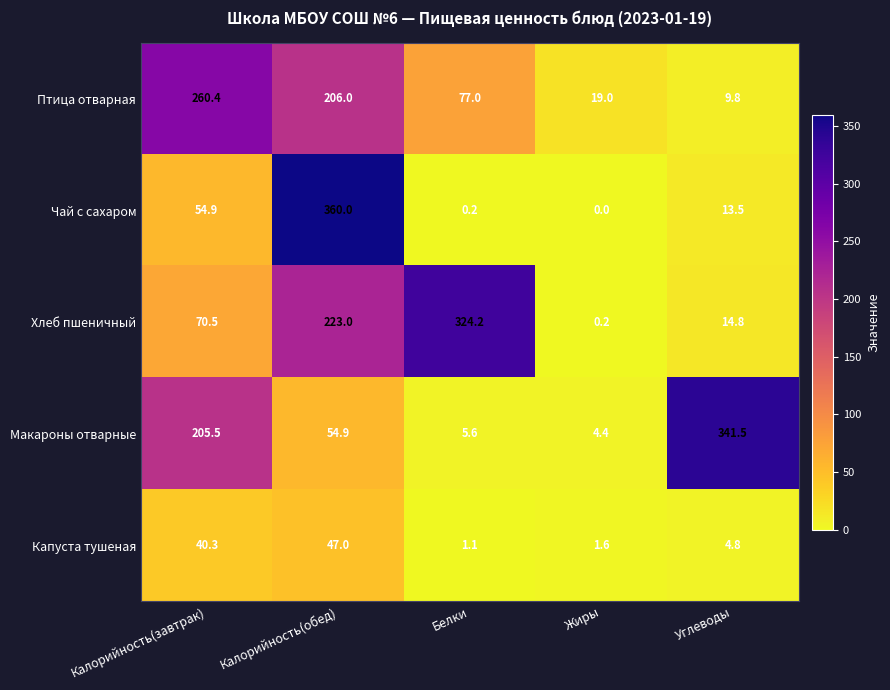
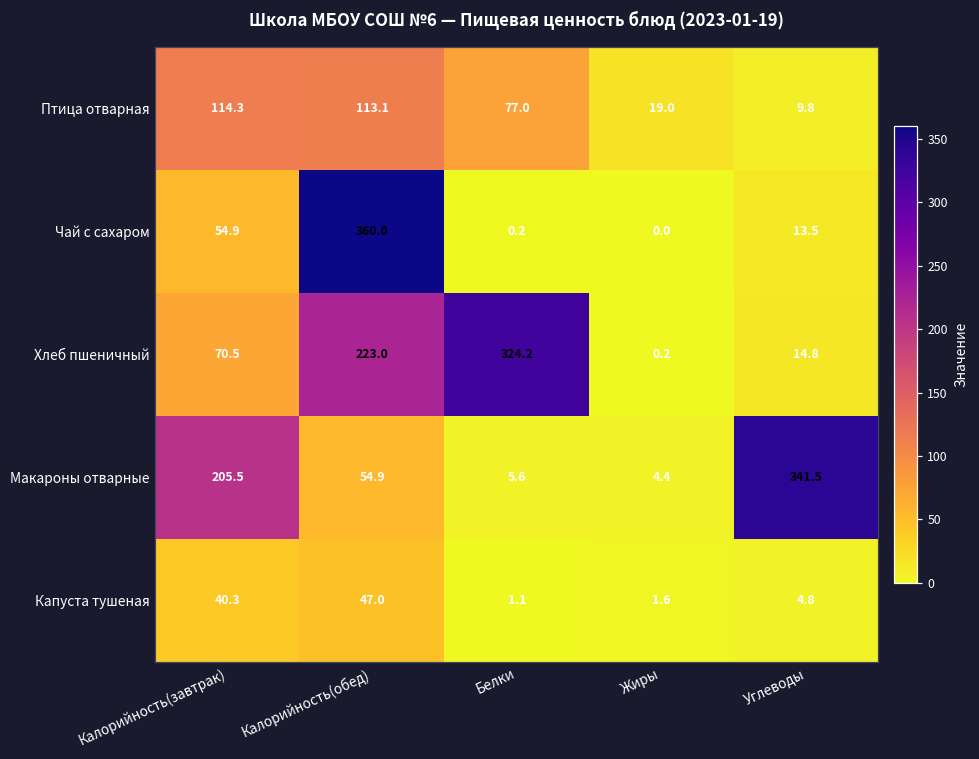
  {
    "Птица отварная": {
-     "Калорийность(завтрак)": 260.4,
-     "Калорийность(обед)": 206.0,
+     "Калорийность(завтрак)": 114.3,
+     "Калорийность(обед)": 113.1,
      "Белки": 77.0,
      "Жиры": 19.0,
      "Углеводы": 9.8
    },
    "Чай с сахаром": {
      "Калорийность(завтрак)": 54.9,
      "Калорийность(обед)": 360.0,
      "Белки": 0.2,
      "Жиры": 0.0,
      "Углеводы": 13.5
    },
    "Хлеб пшеничный": {
      "Калорийность(завтрак)": 70.5,
      "Калорийность(обед)": 223.0,
      "Белки": 324.2,
      "Жиры": 0.2,
      "Углеводы": 14.8
    },
    "Макароны отварные": {
      "Калорийность(завтрак)": 205.5,
      "Калорийность(обед)": 54.9,
      "Белки": 5.6,
      "Жиры": 4.4,
      "Углеводы": 341.5
    },
    "Капуста тушеная": {
      "Калорийность(завтрак)": 40.3,
      "Калорийность(обед)": 47.0,
      "Белки": 1.1,
      "Жиры": 1.6,
      "Углеводы": 4.8
    }
  }
